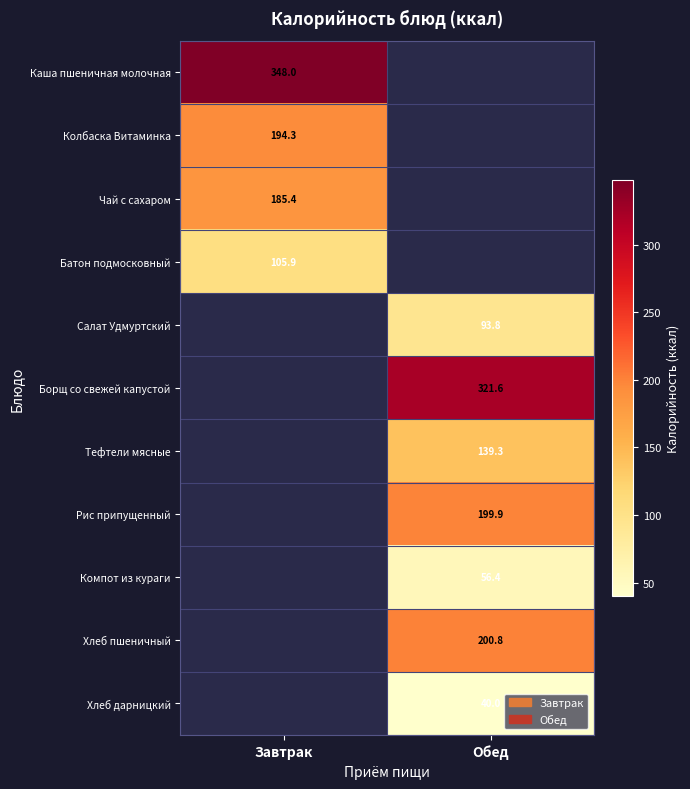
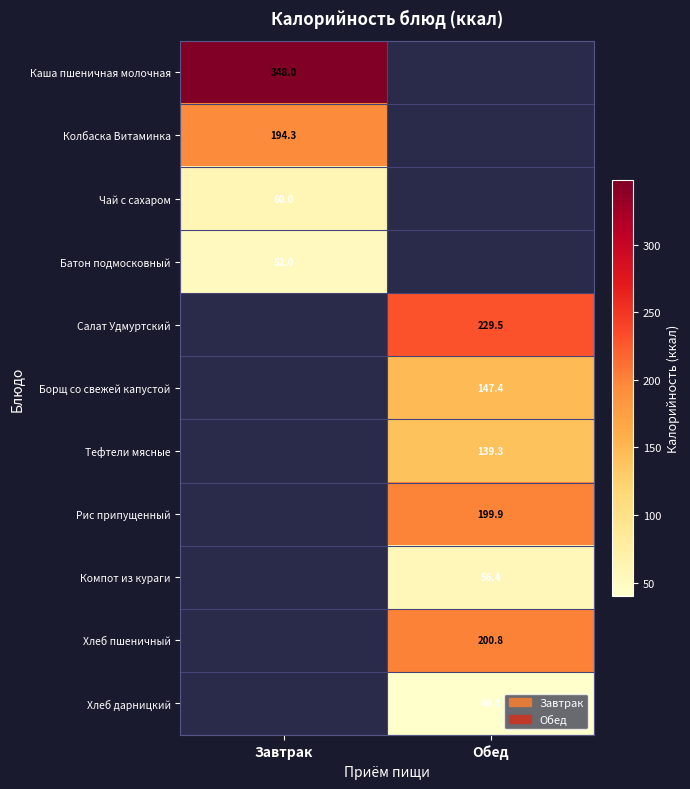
  {
    "Каша пшеничная молочная": {
      "Завтрак": 348.0
    },
    "Колбаска Витаминка": {
      "Завтрак": 194.3
    },
    "Чай с сахаром": {
-     "Завтрак": 185.4
+     "Завтрак": 60.0
    },
    "Батон подмосковный": {
-     "Завтрак": 105.9
+     "Завтрак": 52.0
    },
    "Салат Удмуртский": {
-     "Обед": 93.8
+     "Обед": 229.5
    },
    "Борщ со свежей капустой": {
-     "Обед": 321.6
+     "Обед": 147.4
    },
    "Тефтели мясные": {
      "Обед": 139.3
    },
    "Рис припущенный": {
      "Обед": 199.9
    },
    "Компот из кураги": {
      "Обед": 56.4
    },
    "Хлеб пшеничный": {
      "Обед": 200.8
    },
    "Хлеб дарницкий": {
      "Обед": 40.0
    }
  }
